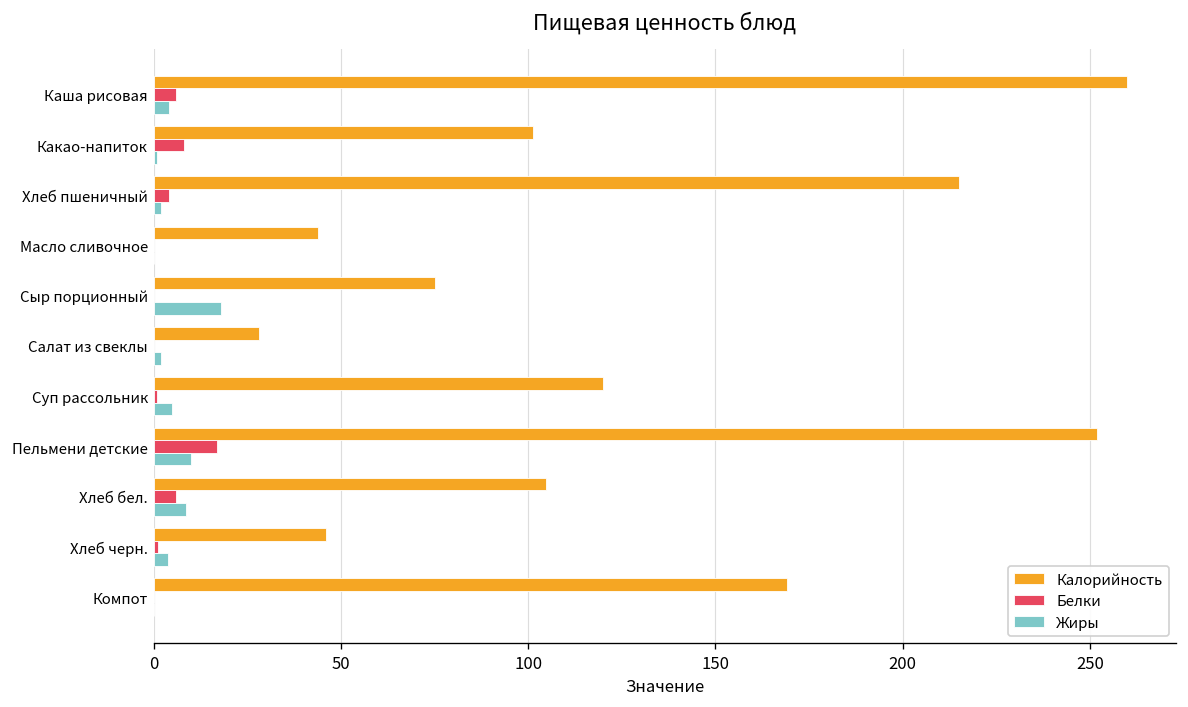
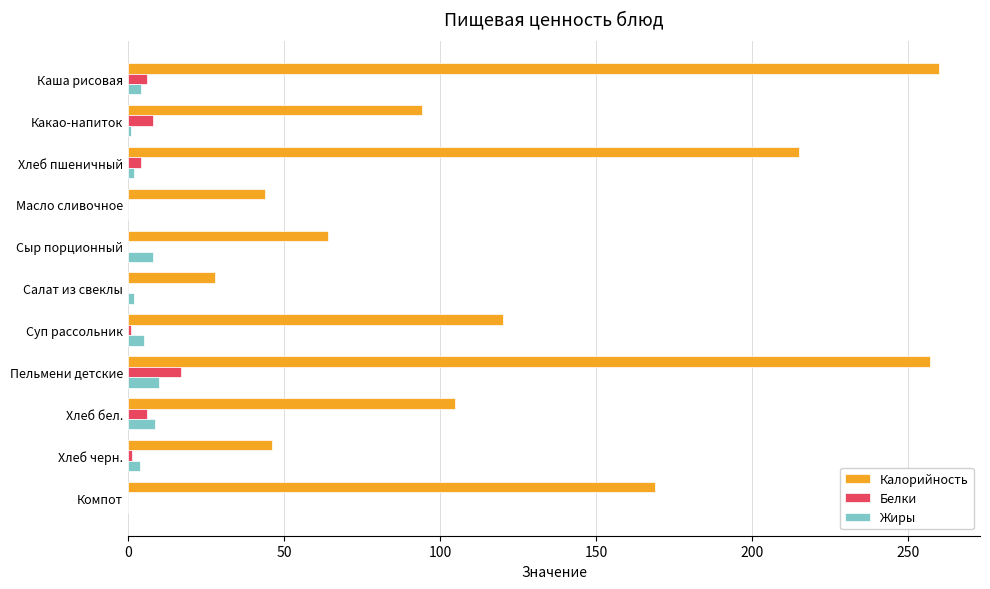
  {
    "Калорийность": {
      "Каша рисовая": 260,
-     "Какао-напиток": 101,
+     "Какао-напиток": 94,
      "Хлеб пшеничный": 215,
      "Масло сливочное": 44,
-     "Сыр порционный": 75,
+     "Сыр порционный": 64,
      "Салат из свеклы": 28,
      "Суп рассольник": 120,
-     "Пельмени детские": 252,
+     "Пельмени детские": 257,
      "Хлеб бел.": 105,
      "Хлеб черн.": 46,
      "Компот": 169
    },
    "Белки": {
      "Каша рисовая": 6,
      "Какао-напиток": 8,
      "Хлеб пшеничный": 4,
      "Масло сливочное": 0,
      "Сыр порционный": 0,
      "Салат из свеклы": 0,
      "Суп рассольник": 1,
      "Пельмени детские": 17,
      "Хлеб бел.": 6,
      "Хлеб черн.": 1,
      "Компот": 0
    },
    "Жиры": {
      "Каша рисовая": 4,
      "Какао-напиток": 1,
      "Хлеб пшеничный": 2,
      "Масло сливочное": 0,
-     "Сыр порционный": 18,
+     "Сыр порционный": 8,
      "Салат из свеклы": 2,
      "Суп рассольник": 5,
      "Пельмени детские": 10,
      "Хлеб бел.": 9,
      "Хлеб черн.": 4,
      "Компот": 0
    }
  }
